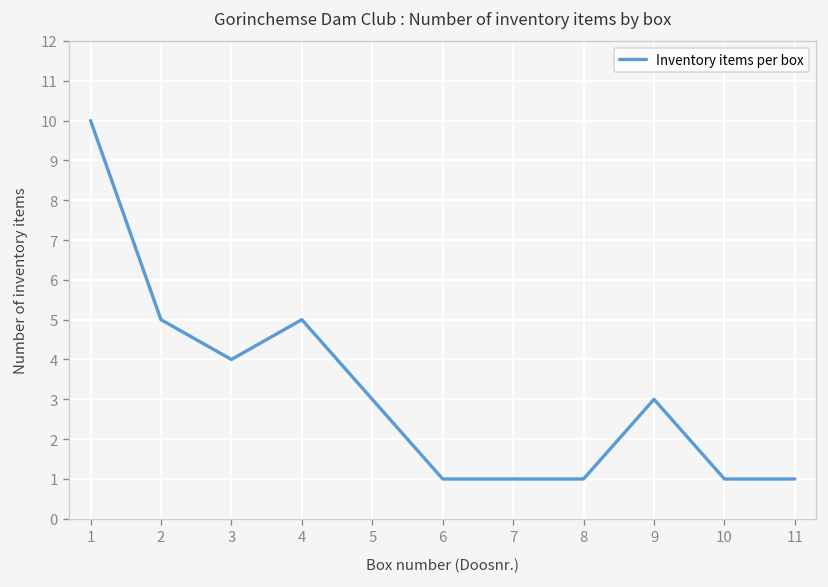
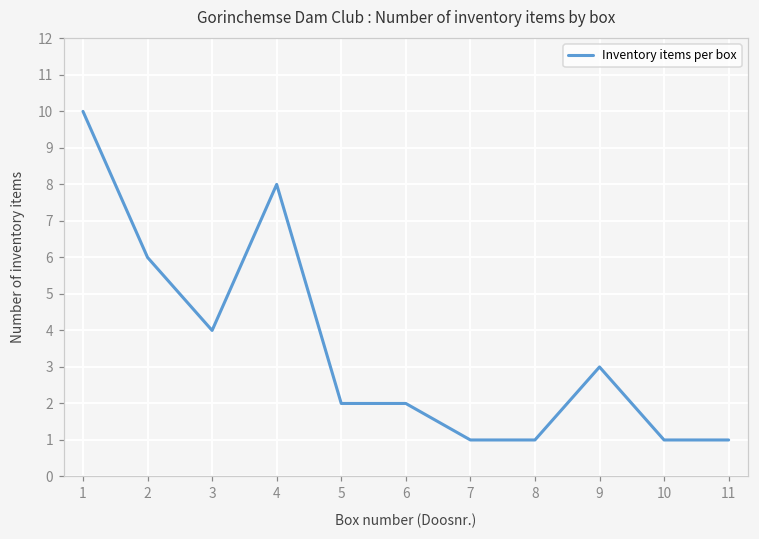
  {
    "1": 10,
-   "2": 5,
+   "2": 6,
    "3": 4,
-   "4": 5,
-   "5": 3,
-   "6": 1,
+   "4": 8,
+   "5": 2,
+   "6": 2,
    "7": 1,
    "8": 1,
    "9": 3,
    "10": 1,
    "11": 1
  }
